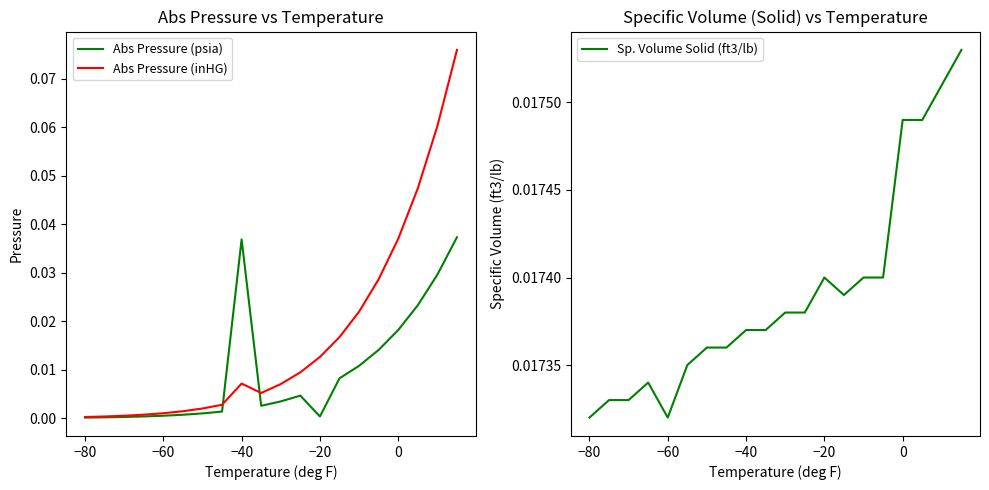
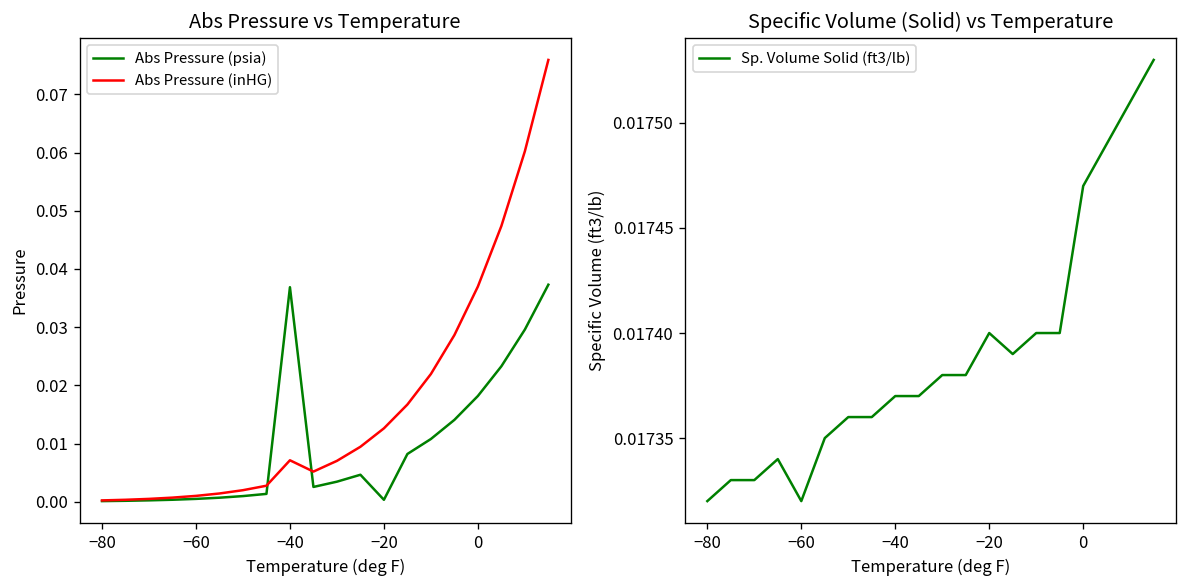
  {
    "Abs Pressure vs Temperature": {
      "Abs Pressure (psia)": {
        "−40": 0.037,
        "−20": 0.000,
        "0": 0.018
      },
      "Abs Pressure (inHG)": {
        "−40": 0.007,
        "−20": 0.013,
        "0": 0.037
      }
    },
    "Specific Volume (Solid) vs Temperature": {
      "−80": 0.01732,
      "−60": 0.01732,
      "−40": 0.01737,
      "−20": 0.01740,
-     "0": 0.01749
+     "0": 0.01747
    }
  }
